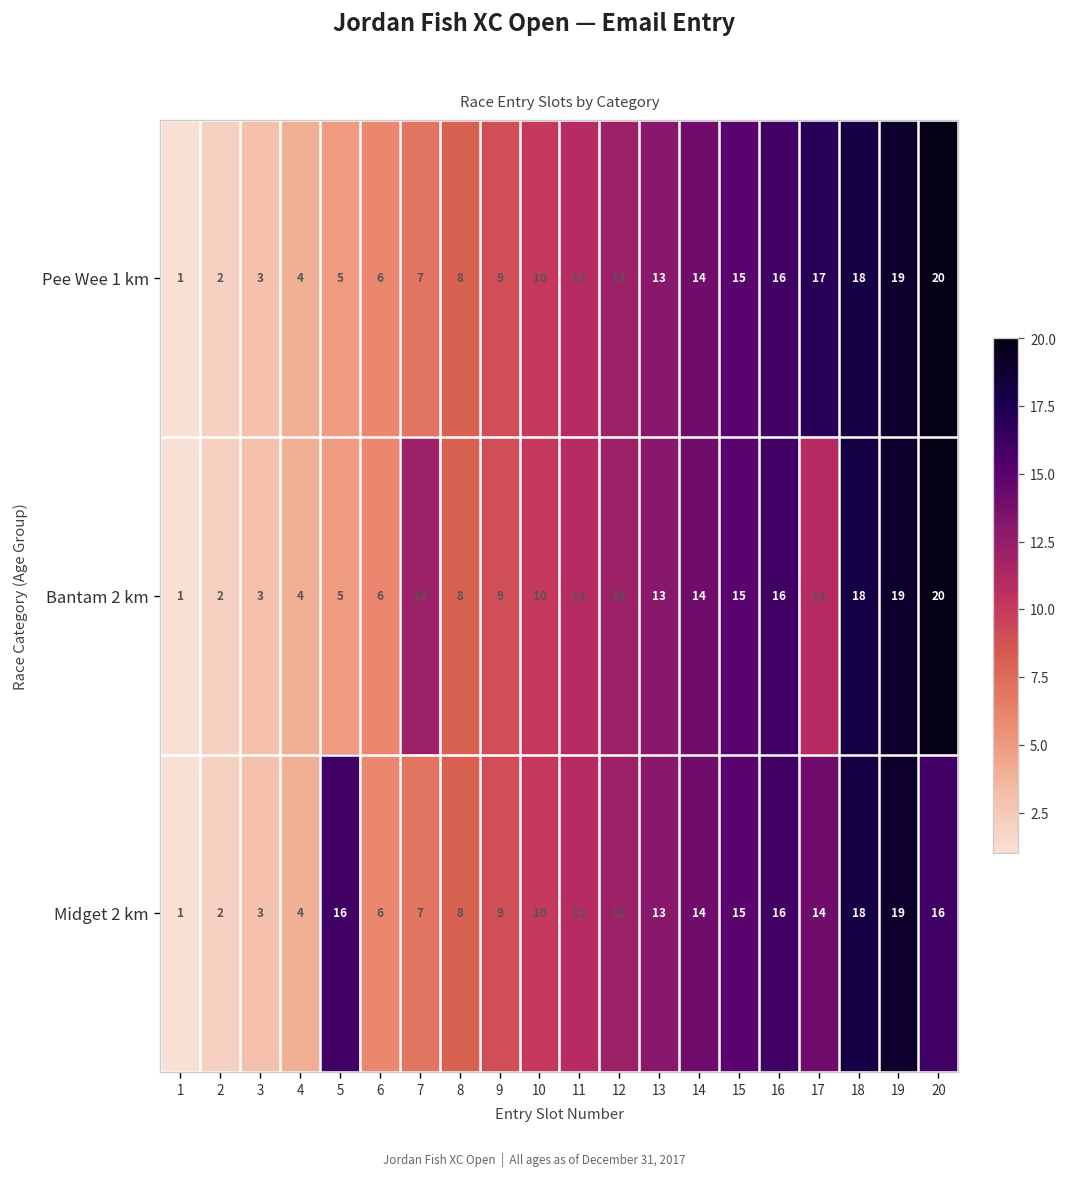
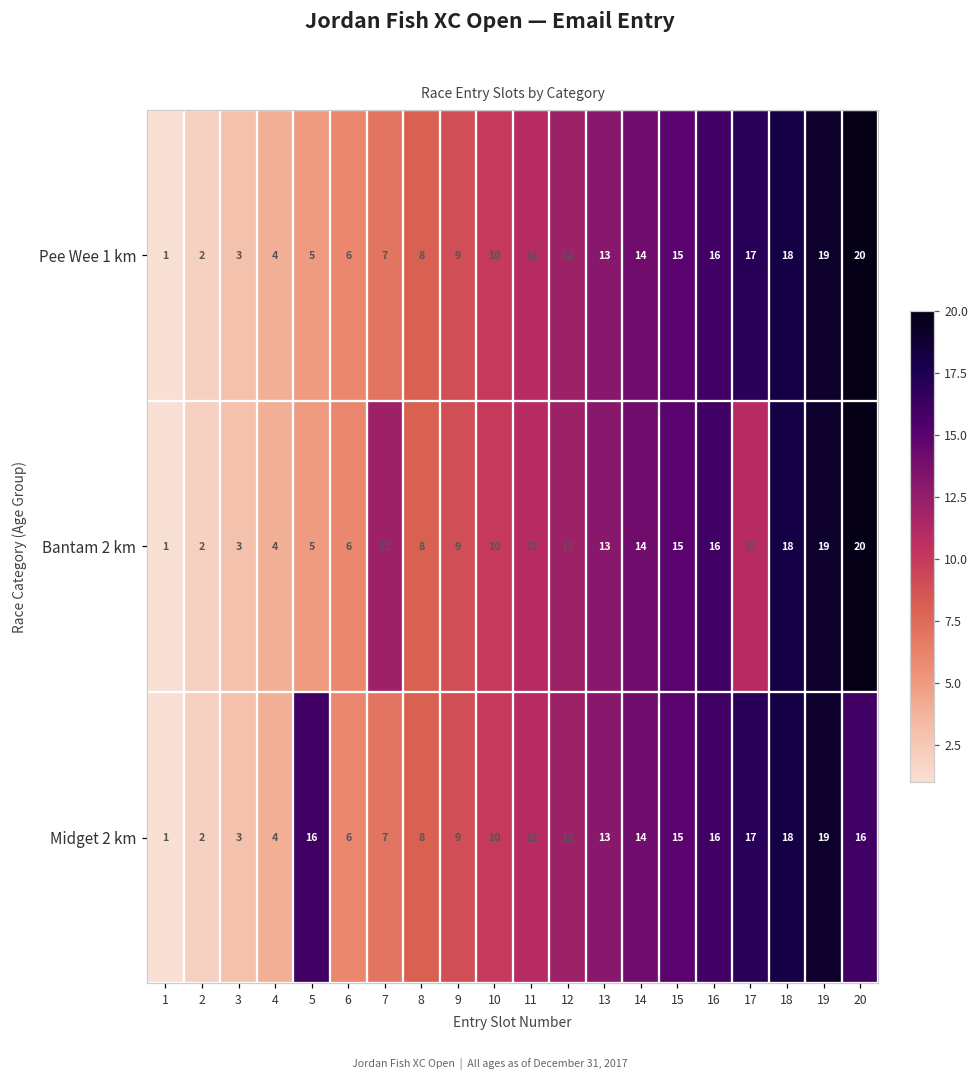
  {
    "Pee Wee 1 km": {
      "1": 1,
      "2": 2,
      "3": 3,
      "4": 4,
      "5": 5,
      "6": 6,
      "7": 7,
      "8": 8,
      "9": 9,
      "10": 10,
      "11": 11,
      "12": 12,
      "13": 13,
      "14": 14,
      "15": 15,
      "16": 16,
      "17": 17,
      "18": 18,
      "19": 19,
      "20": 20
    },
    "Bantam 2 km": {
      "1": 1,
      "2": 2,
      "3": 3,
      "4": 4,
      "5": 5,
      "6": 6,
      "7": 12,
      "8": 8,
      "9": 9,
      "10": 10,
      "11": 11,
      "12": 12,
      "13": 13,
      "14": 14,
      "15": 15,
      "16": 16,
      "17": 11,
      "18": 18,
      "19": 19,
      "20": 20
    },
    "Midget 2 km": {
      "1": 1,
      "2": 2,
      "3": 3,
      "4": 4,
      "5": 16,
      "6": 6,
      "7": 7,
      "8": 8,
      "9": 9,
      "10": 10,
      "11": 11,
      "12": 12,
      "13": 13,
      "14": 14,
      "15": 15,
      "16": 16,
-     "17": 14,
+     "17": 17,
      "18": 18,
      "19": 19,
      "20": 16
    }
  }
